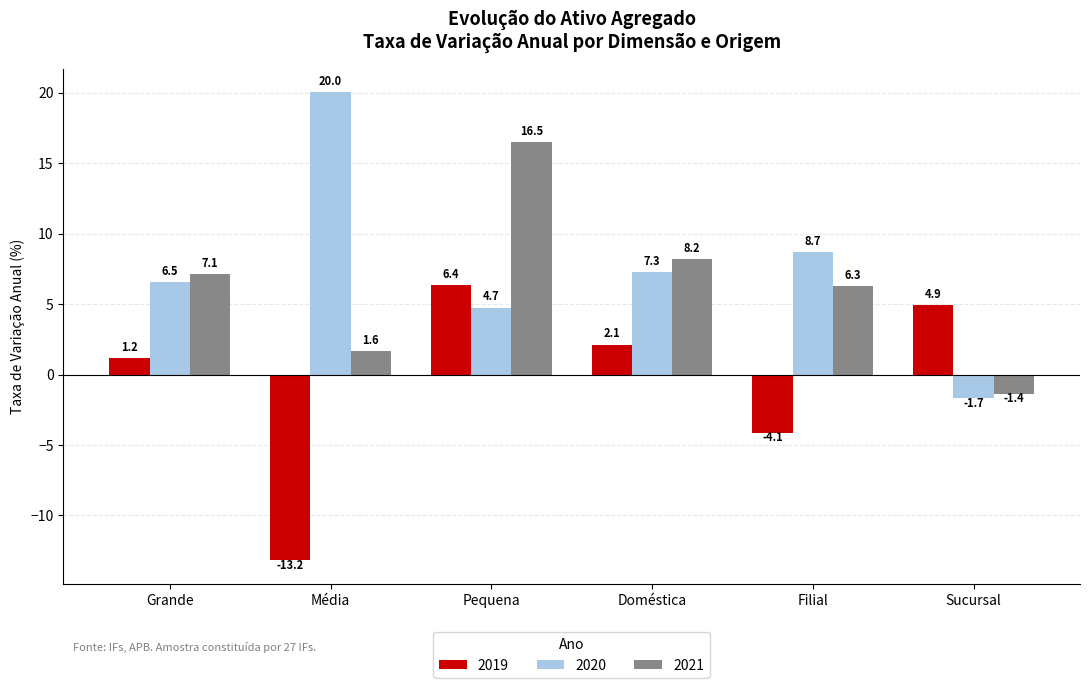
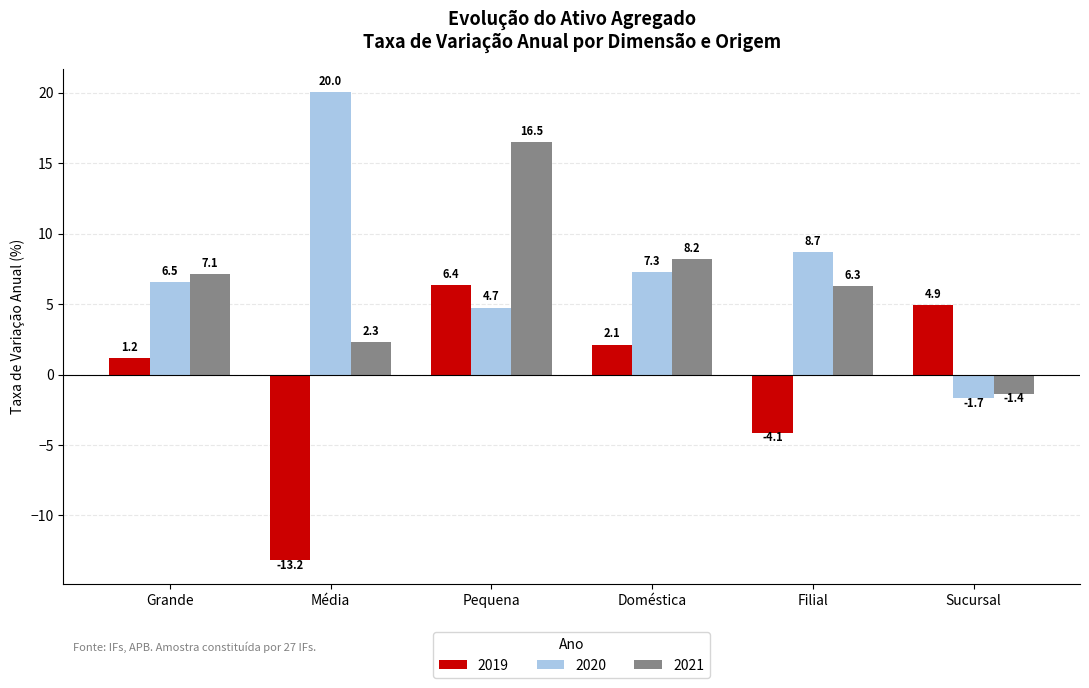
  {
    "2019": {
      "Grande": 1.2,
      "Média": -13.2,
      "Pequena": 6.4,
      "Doméstica": 2.1,
      "Filial": -4.1,
      "Sucursal": 4.9
    },
    "2020": {
      "Grande": 6.5,
      "Média": 20.0,
      "Pequena": 4.7,
      "Doméstica": 7.3,
      "Filial": 8.7,
      "Sucursal": -1.7
    },
    "2021": {
      "Grande": 7.1,
-     "Média": 1.6,
+     "Média": 2.3,
      "Pequena": 16.5,
      "Doméstica": 8.2,
      "Filial": 6.3,
      "Sucursal": -1.4
    }
  }
